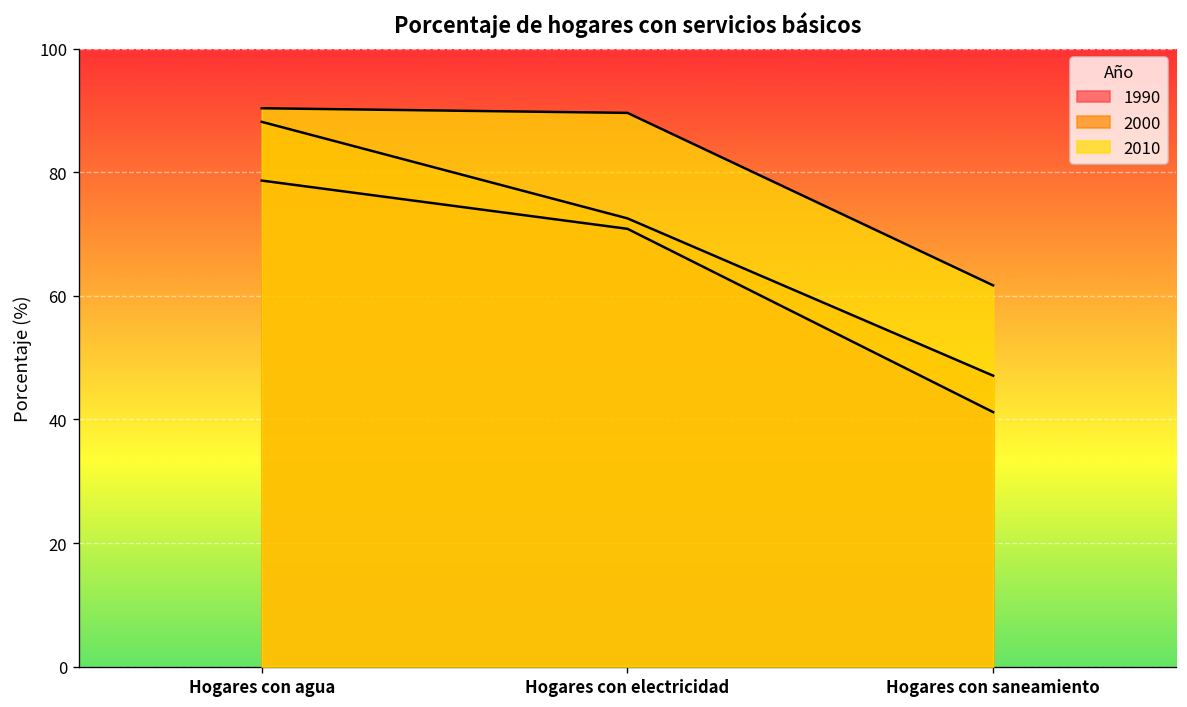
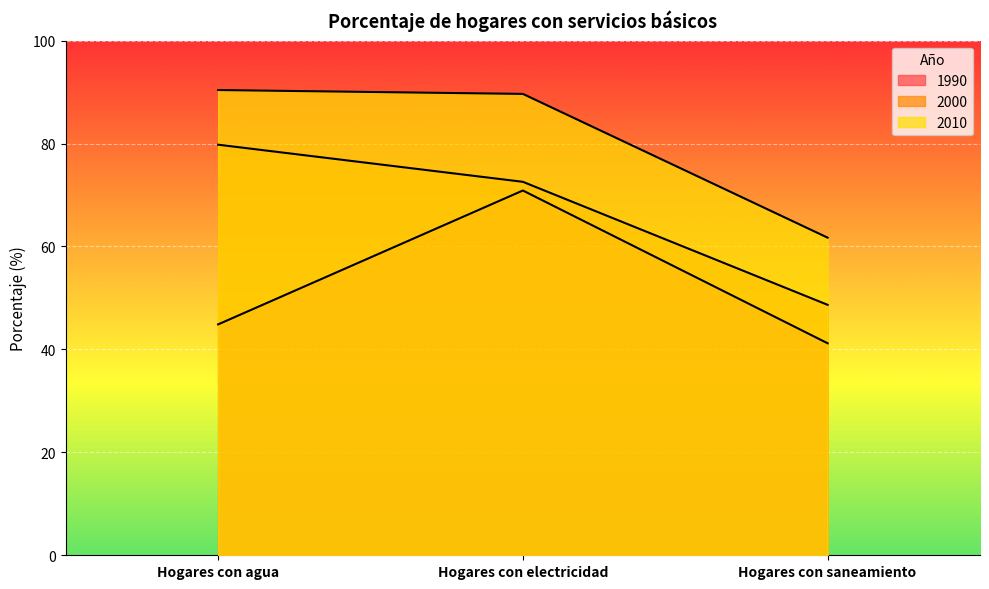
  {
    "1990": {
-     "Hogares con agua": 79,
+     "Hogares con agua": 45,
      "Hogares con electricidad": 71,
      "Hogares con saneamiento": 41
    },
    "2000": {
-     "Hogares con agua": 88,
+     "Hogares con agua": 80,
      "Hogares con electricidad": 73,
-     "Hogares con saneamiento": 47
+     "Hogares con saneamiento": 49
    },
    "2010": {
      "Hogares con agua": 90,
      "Hogares con electricidad": 90,
      "Hogares con saneamiento": 62
    }
  }
